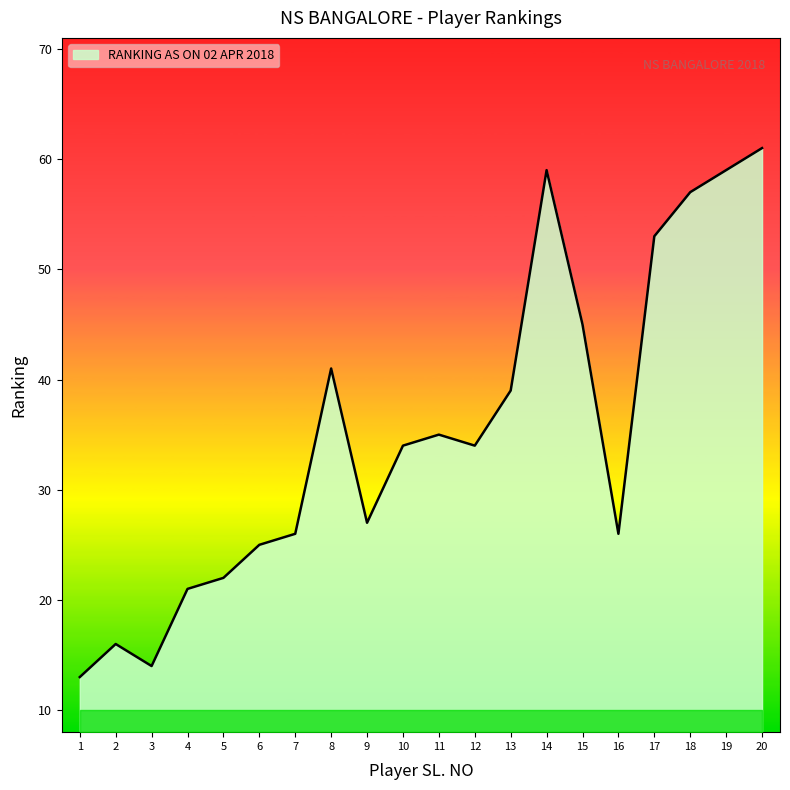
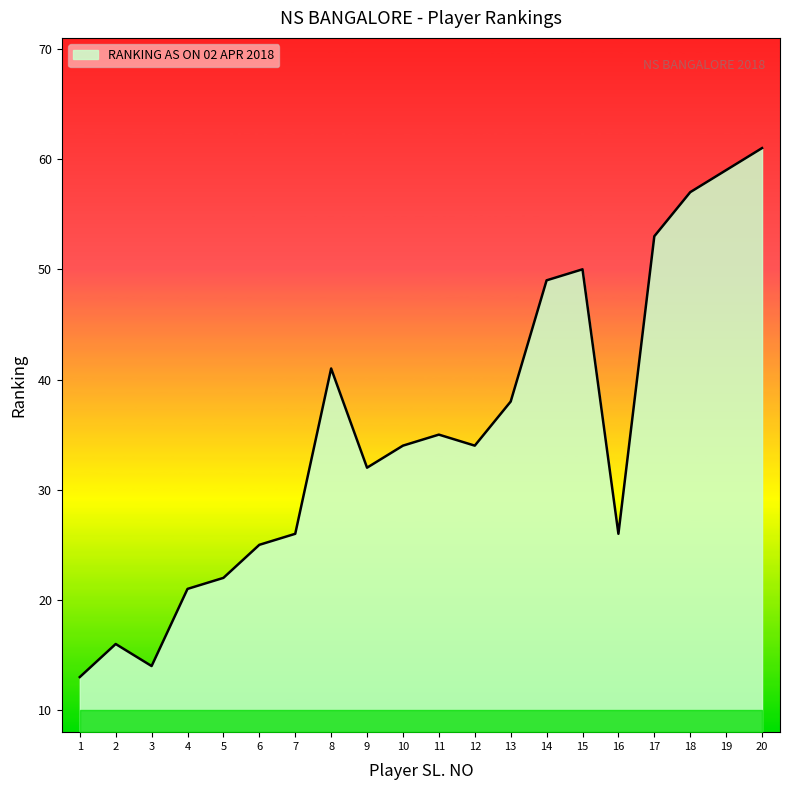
  {
    "RANKING AS ON 02 APR 2018": {
      "1": 13,
      "2": 16,
      "3": 14,
      "4": 21,
      "5": 22,
      "6": 25,
      "7": 26,
      "8": 41,
-     "9": 27,
+     "9": 32,
      "10": 34,
      "11": 35,
      "12": 34,
-     "13": 39,
-     "14": 59,
-     "15": 45,
+     "13": 38,
+     "14": 49,
+     "15": 50,
      "16": 26,
      "17": 53,
      "18": 57,
      "19": 59,
      "20": 61
    }
  }
